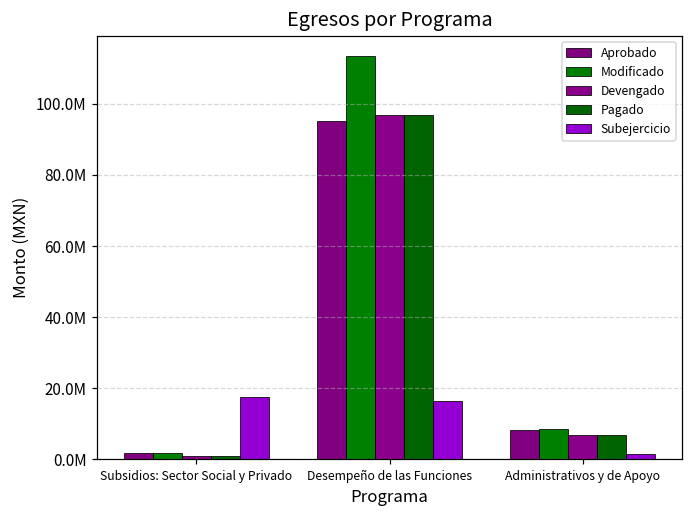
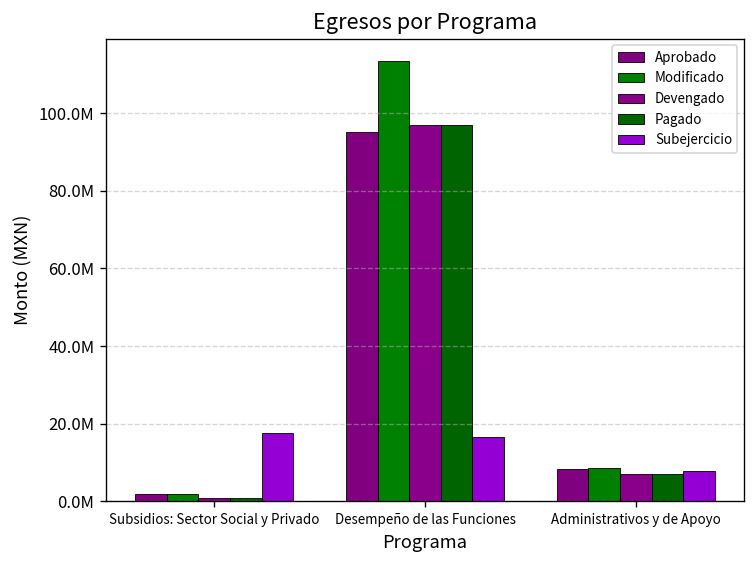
  {
    "Subejercicio": {
      "Subsidios: Sector Social y Privado": 18000000,
      "Desempeño de las Funciones": 17000000,
-     "Administrativos y de Apoyo": 1000000
+     "Administrativos y de Apoyo": 8000000
    }
  }
